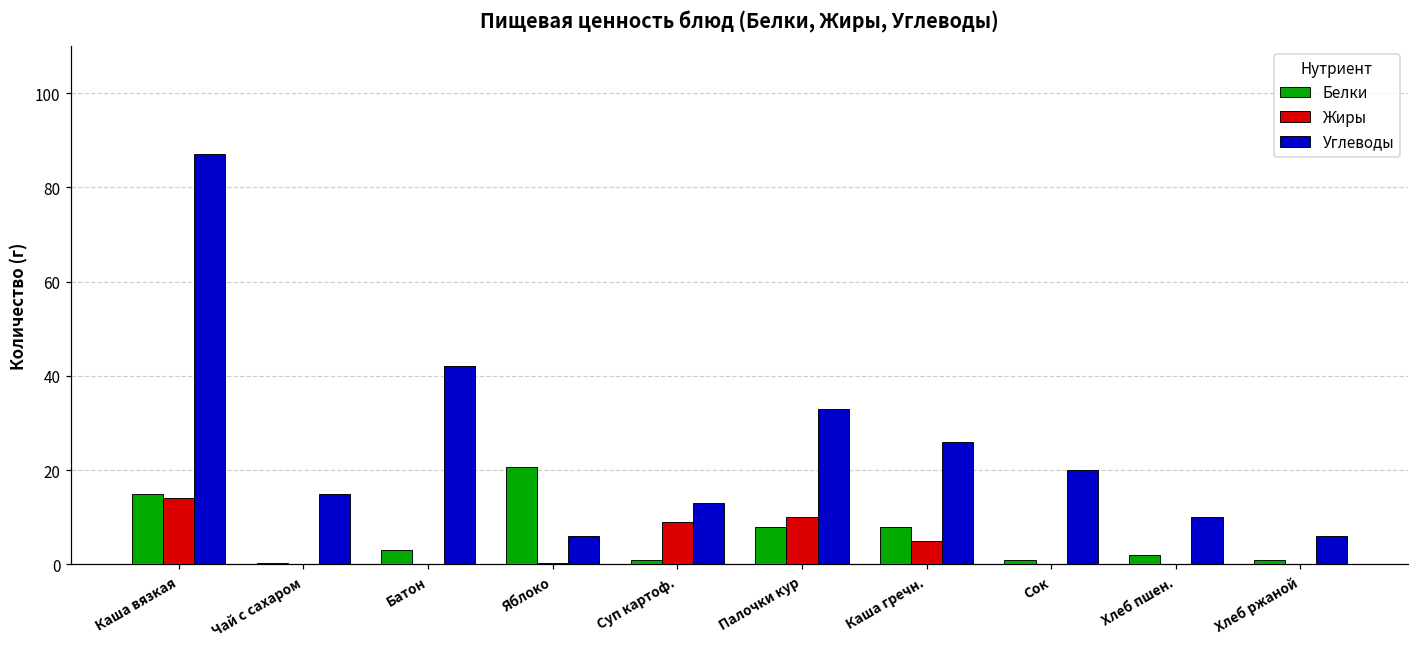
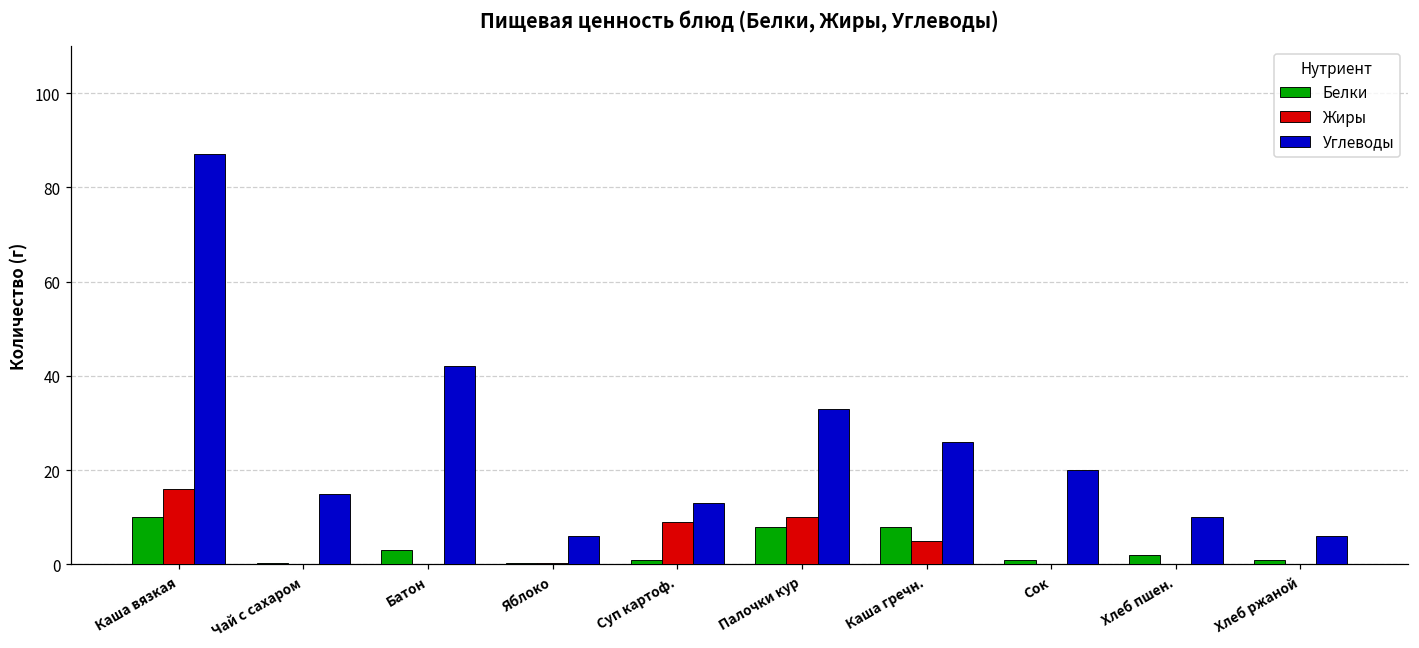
  {
    "Белки": {
-     "Каша вязкая": 15,
+     "Каша вязкая": 10,
      "Батон": 3,
-     "Яблоко": 21,
+     "Яблоко": 0,
      "Суп картоф.": 1,
      "Палочки кур": 8,
      "Каша гречн.": 8,
      "Сок": 1,
      "Хлеб пшен.": 2,
      "Хлеб ржаной": 1
    },
    "Жиры": {
-     "Каша вязкая": 14,
+     "Каша вязкая": 16,
      "Батон": 0,
      "Суп картоф.": 9,
      "Палочки кур": 10,
      "Каша гречн.": 5,
      "Сок": 0,
      "Хлеб пшен.": 0,
      "Хлеб ржаной": 0
    },
    "Углеводы": {
      "Каша вязкая": 87,
      "Чай с сахаром": 15,
      "Батон": 42,
      "Яблоко": 6,
      "Суп картоф.": 13,
      "Палочки кур": 33,
      "Каша гречн.": 26,
      "Сок": 20,
      "Хлеб пшен.": 10,
      "Хлеб ржаной": 6
    }
  }
